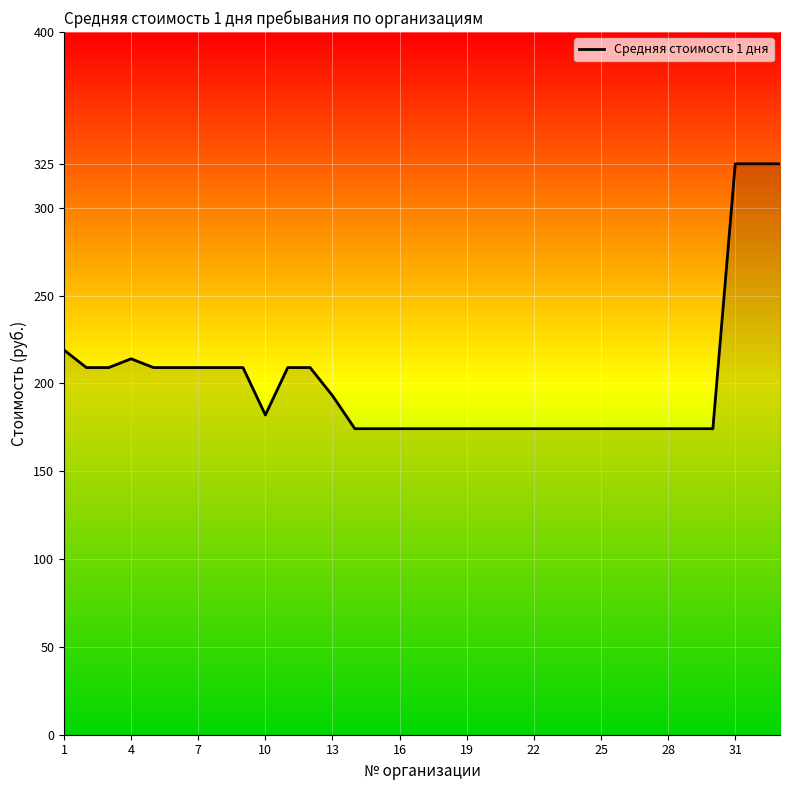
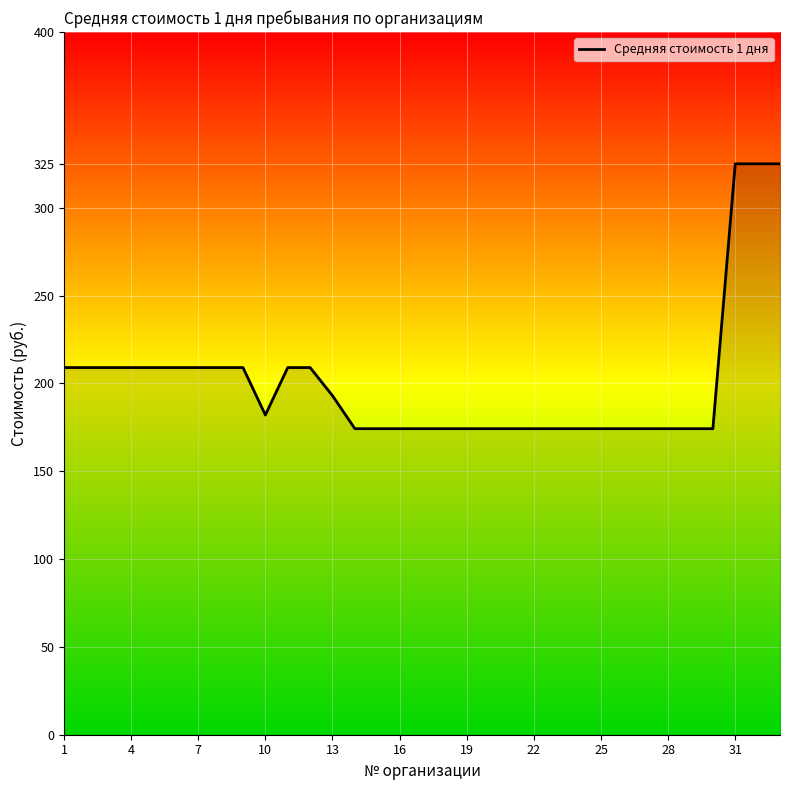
  {
-   "1": 219,
-   "4": 214,
+   "1": 209,
+   "4": 209,
    "7": 209,
    "10": 182,
    "13": 193,
    "16": 174,
    "19": 174,
    "22": 174,
    "25": 174,
    "28": 174,
    "31": 325
  }
